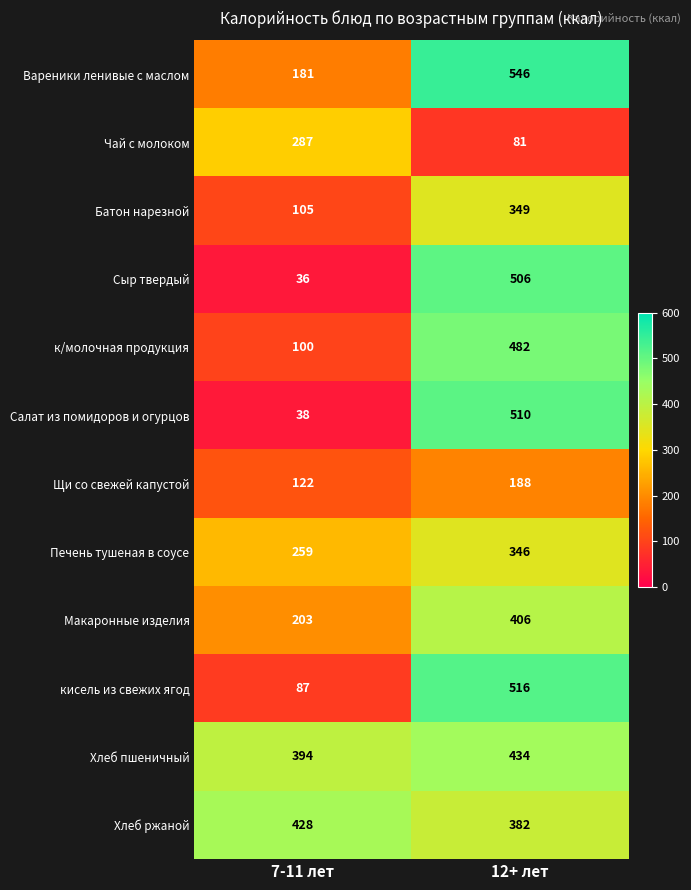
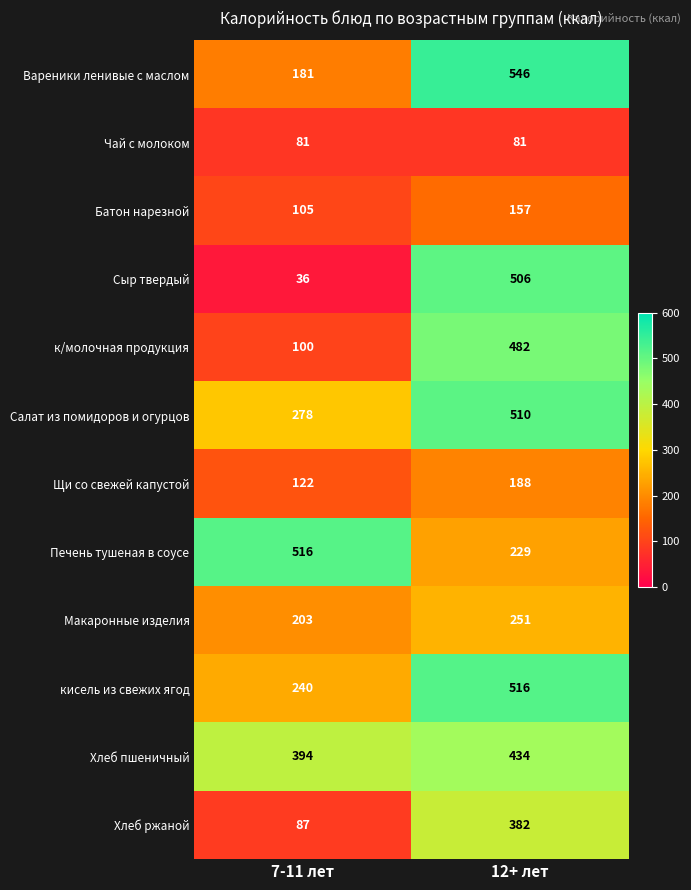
  {
    "Вареники ленивые с маслом": {
      "7-11 лет": 181,
      "12+ лет": 546
    },
    "Чай с молоком": {
-     "7-11 лет": 287,
+     "7-11 лет": 81,
      "12+ лет": 81
    },
    "Батон нарезной": {
      "7-11 лет": 105,
-     "12+ лет": 349
+     "12+ лет": 157
    },
    "Сыр твердый": {
      "7-11 лет": 36,
      "12+ лет": 506
    },
    "к/молочная продукция": {
      "7-11 лет": 100,
      "12+ лет": 482
    },
    "Салат из помидоров и огурцов": {
-     "7-11 лет": 38,
+     "7-11 лет": 278,
      "12+ лет": 510
    },
    "Щи со свежей капустой": {
      "7-11 лет": 122,
      "12+ лет": 188
    },
    "Печень тушеная в соусе": {
-     "7-11 лет": 259,
-     "12+ лет": 346
+     "7-11 лет": 516,
+     "12+ лет": 229
    },
    "Макаронные изделия": {
      "7-11 лет": 203,
-     "12+ лет": 406
+     "12+ лет": 251
    },
    "кисель из свежих ягод": {
-     "7-11 лет": 87,
+     "7-11 лет": 240,
      "12+ лет": 516
    },
    "Хлеб пшеничный": {
      "7-11 лет": 394,
      "12+ лет": 434
    },
    "Хлеб ржаной": {
-     "7-11 лет": 428,
+     "7-11 лет": 87,
      "12+ лет": 382
    }
  }
